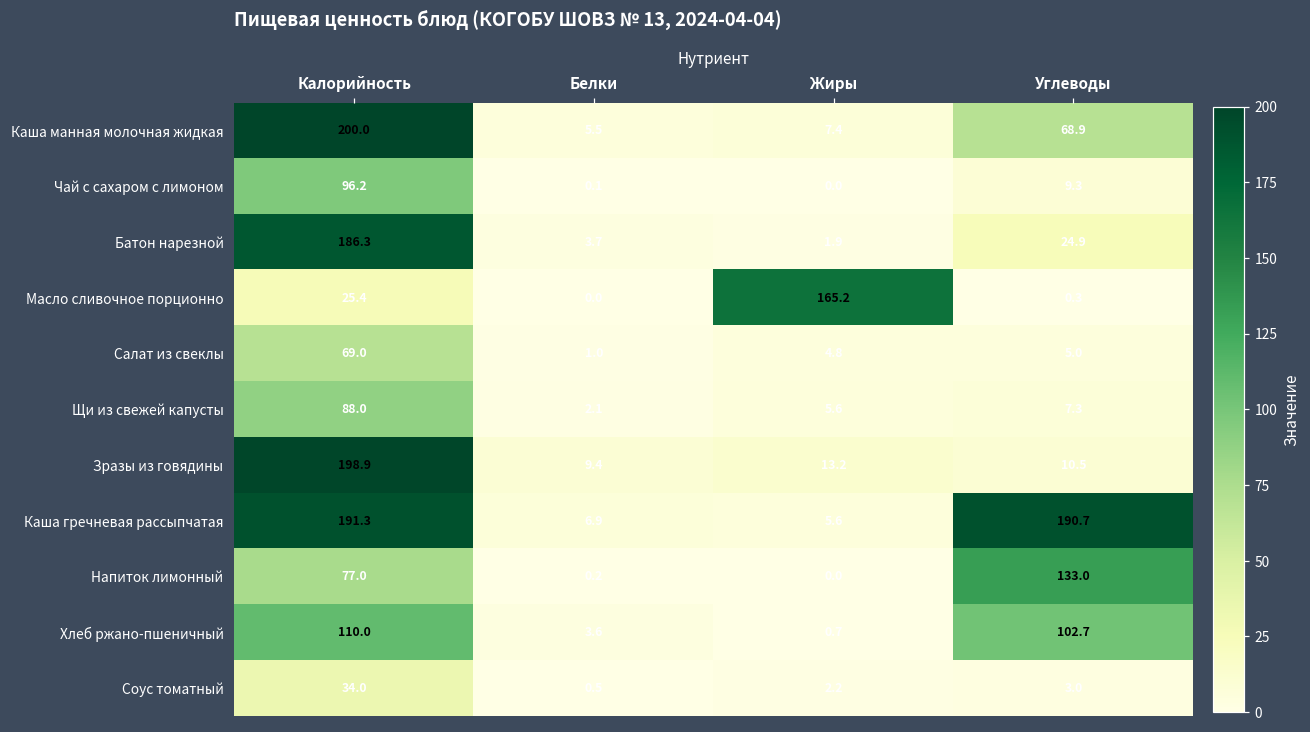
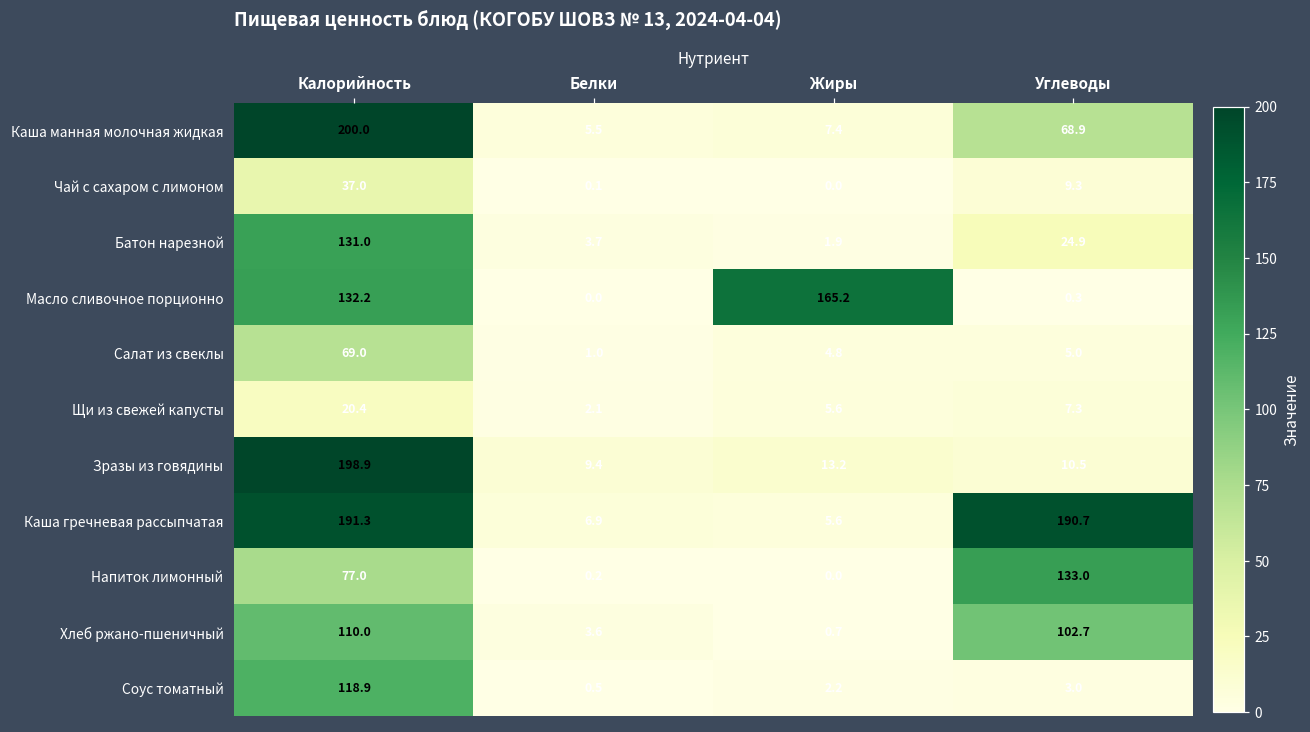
  {
    "Каша манная молочная жидкая": {
      "Калорийность": 200.0,
      "Углеводы": 68.9
    },
    "Чай с сахаром с лимоном": {
-     "Калорийность": 96.2
+     "Калорийность": 37.0
    },
    "Батон нарезной": {
-     "Калорийность": 186.3,
+     "Калорийность": 131.0,
      "Углеводы": 24.9
    },
    "Масло сливочное порционно": {
-     "Калорийность": 25.4,
+     "Калорийность": 132.2,
      "Жиры": 165.2
    },
    "Салат из свеклы": {
      "Калорийность": 69.0
    },
    "Щи из свежей капусты": {
-     "Калорийность": 88.0
+     "Калорийность": 20.4
    },
    "Зразы из говядины": {
      "Калорийность": 198.9,
      "Жиры": 13.2
    },
    "Каша гречневая рассыпчатая": {
      "Калорийность": 191.3,
      "Углеводы": 190.7
    },
    "Напиток лимонный": {
      "Калорийность": 77.0,
      "Углеводы": 133.0
    },
    "Хлеб ржано-пшеничный": {
      "Калорийность": 110.0,
      "Углеводы": 102.7
    },
    "Соус томатный": {
-     "Калорийность": 34.0
+     "Калорийность": 118.9
    }
  }
